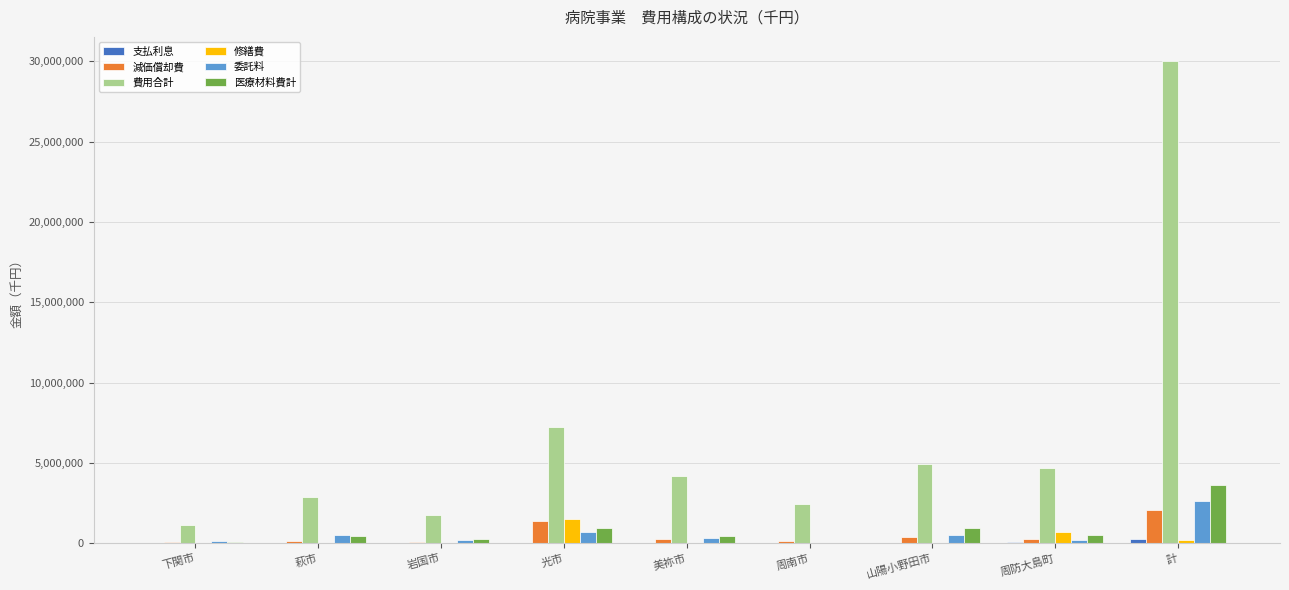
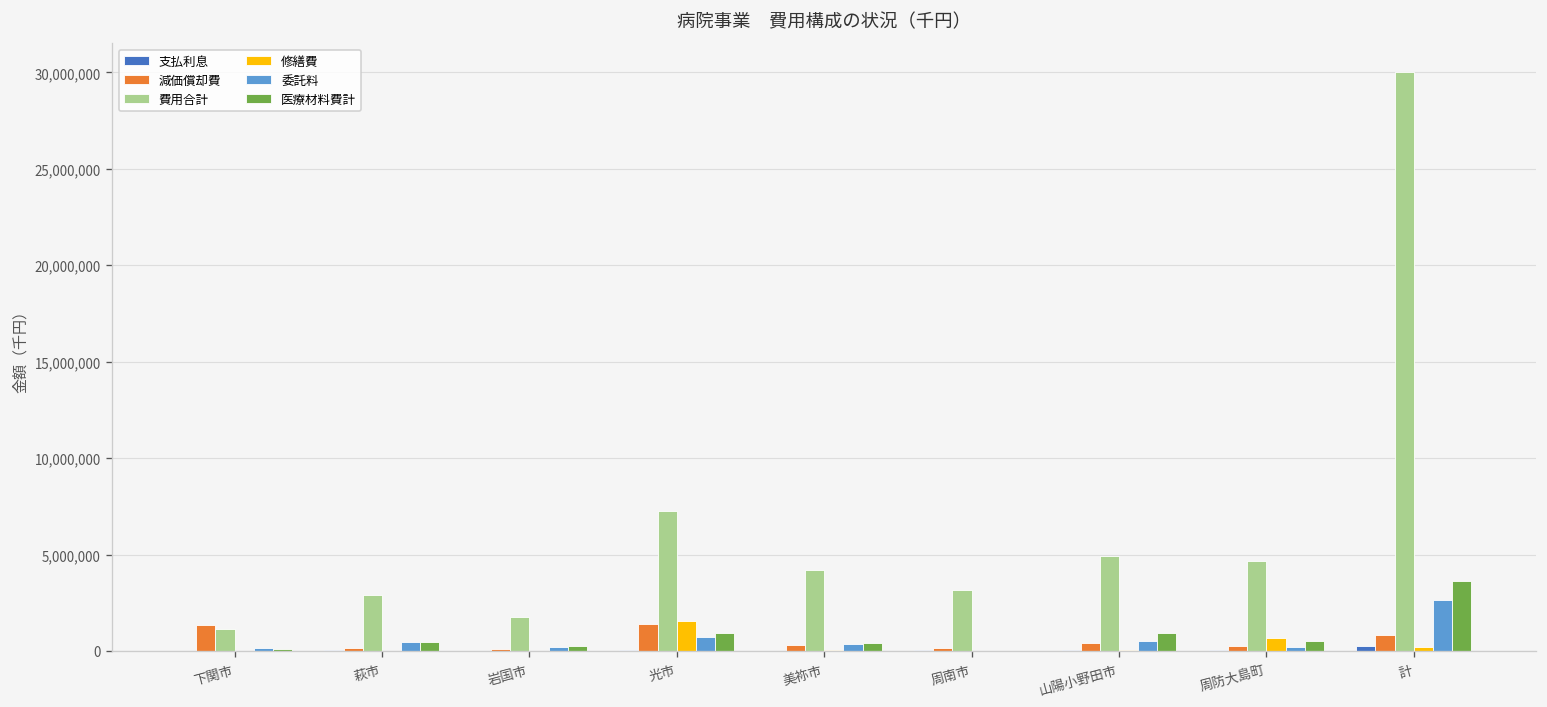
  {
    "減価償却費": {
-     "下関市": "100,000",
+     "下関市": "1,400,000",
      "萩市": "200,000",
      "光市": "1,400,000",
      "美祢市": "300,000",
      "山陽小野田市": "400,000",
      "周防大島町": "300,000",
-     "計": "2,100,000"
+     "計": "800,000"
    },
    "費用合計": {
      "下関市": "1,200,000",
      "萩市": "2,900,000",
      "岩国市": "1,800,000",
      "光市": "7,300,000",
      "美祢市": "4,200,000",
-     "周南市": "2,500,000",
+     "周南市": "3,200,000",
      "山陽小野田市": "4,900,000",
      "周防大島町": "4,700,000",
      "計": "30,000,000"
    },
    "修繕費": {
      "光市": "1,500,000",
      "周南市": "0",
      "周防大島町": "700,000",
      "計": "200,000"
    },
    "医療材料費計": {
      "萩市": "400,000",
      "岩国市": "300,000",
      "光市": "1,000,000",
      "美祢市": "400,000",
      "周南市": "0",
      "山陽小野田市": "900,000",
      "周防大島町": "500,000",
      "計": "3,600,000"
    }
  }
